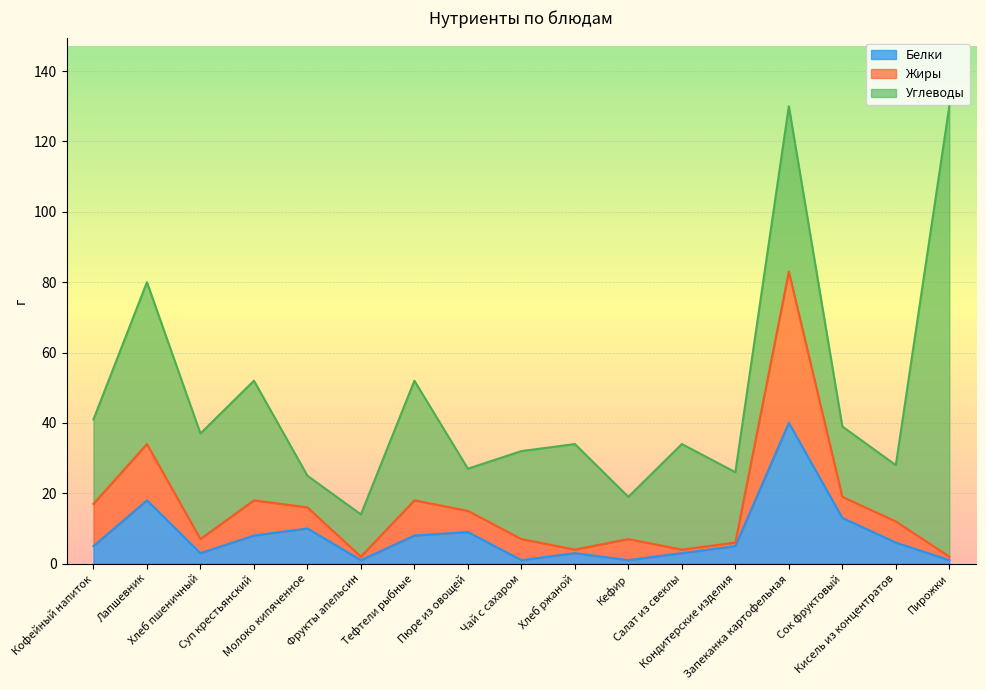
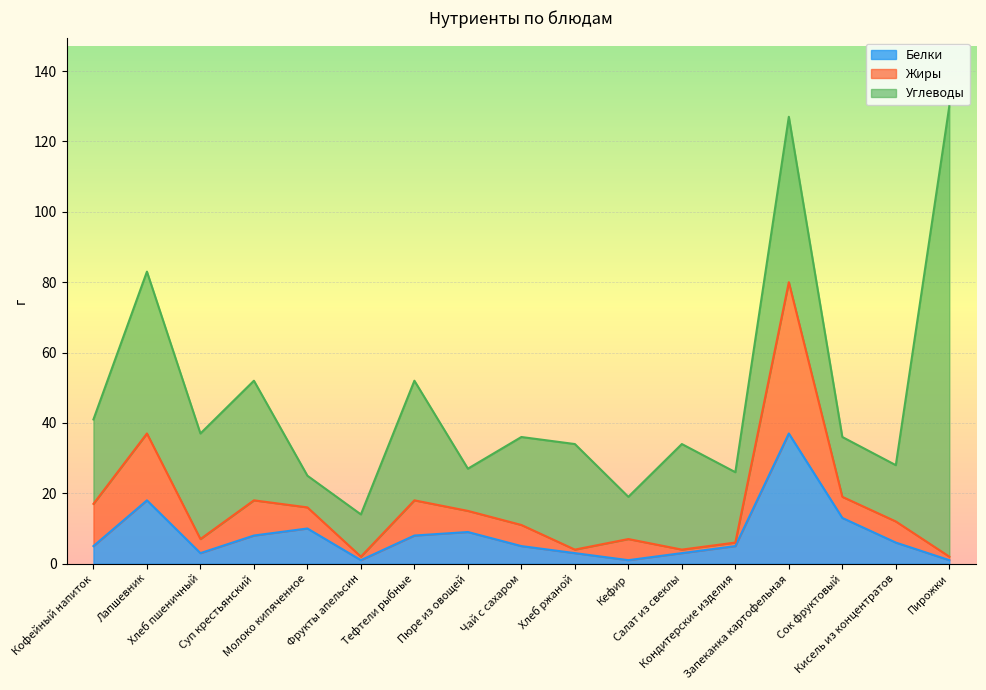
  {
    "Белки": {
      "Кофейный напиток": 5,
      "Лапшевник": 18,
      "Хлеб пшеничный": 3,
      "Суп крестьянский": 8,
      "Молоко кипяченное": 10,
      "Фрукты апельсин": 1,
      "Тефтели рыбные": 8,
      "Пюре из овощей": 9,
-     "Чай с сахаром": 1,
+     "Чай с сахаром": 5,
      "Хлеб ржаной": 3,
      "Кефир": 1,
      "Салат из свеклы": 3,
      "Кондитерские изделия": 5,
-     "Запеканка картофельная": 40,
+     "Запеканка картофельная": 37,
      "Сок фруктовый": 13,
      "Кисель из концентратов": 6,
      "Пирожки": 1
    },
    "Жиры": {
      "Кофейный напиток": 12,
-     "Лапшевник": 16,
+     "Лапшевник": 19,
      "Хлеб пшеничный": 4,
      "Суп крестьянский": 10,
      "Молоко кипяченное": 6,
      "Фрукты апельсин": 1,
      "Тефтели рыбные": 10,
      "Пюре из овощей": 6,
      "Чай с сахаром": 6,
      "Хлеб ржаной": 1,
      "Кефир": 6,
      "Салат из свеклы": 1,
      "Кондитерские изделия": 1,
      "Запеканка картофельная": 43,
      "Сок фруктовый": 6,
      "Кисель из концентратов": 6,
      "Пирожки": 1
    },
    "Углеводы": {
      "Кофейный напиток": 24,
      "Лапшевник": 46,
      "Хлеб пшеничный": 30,
      "Суп крестьянский": 34,
      "Молоко кипяченное": 9,
      "Фрукты апельсин": 12,
      "Тефтели рыбные": 34,
      "Пюре из овощей": 12,
      "Чай с сахаром": 25,
      "Хлеб ржаной": 30,
      "Кефир": 12,
      "Салат из свеклы": 30,
      "Кондитерские изделия": 20,
      "Запеканка картофельная": 47,
-     "Сок фруктовый": 20,
+     "Сок фруктовый": 17,
      "Кисель из концентратов": 16,
      "Пирожки": 128
    }
  }
